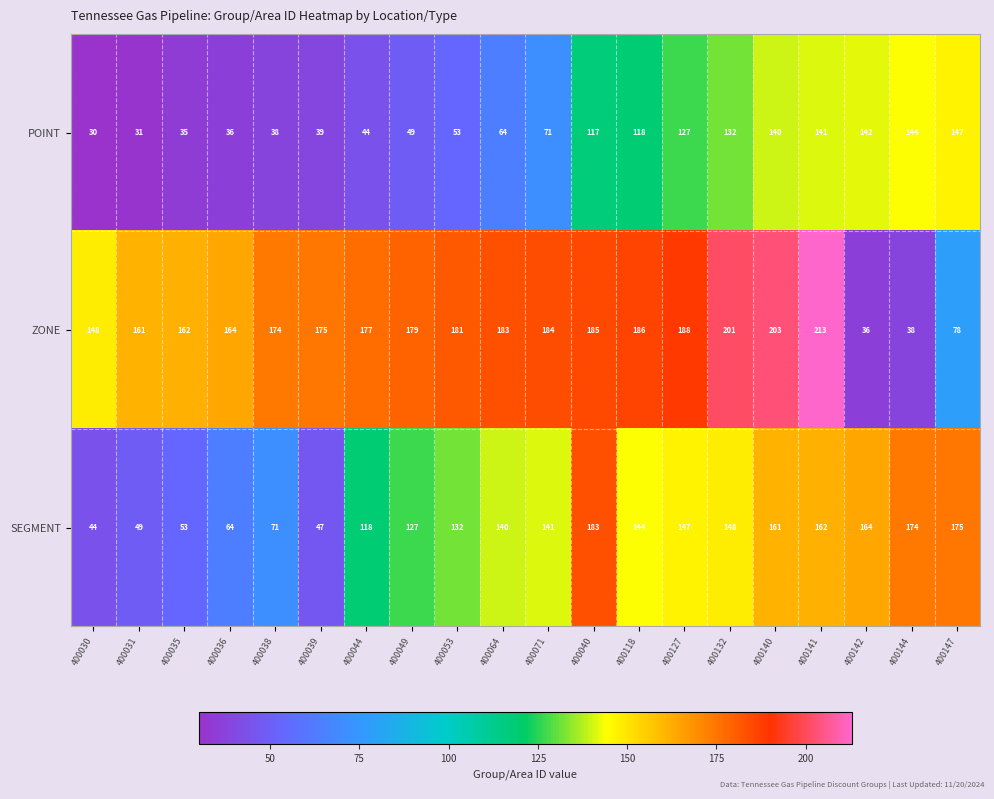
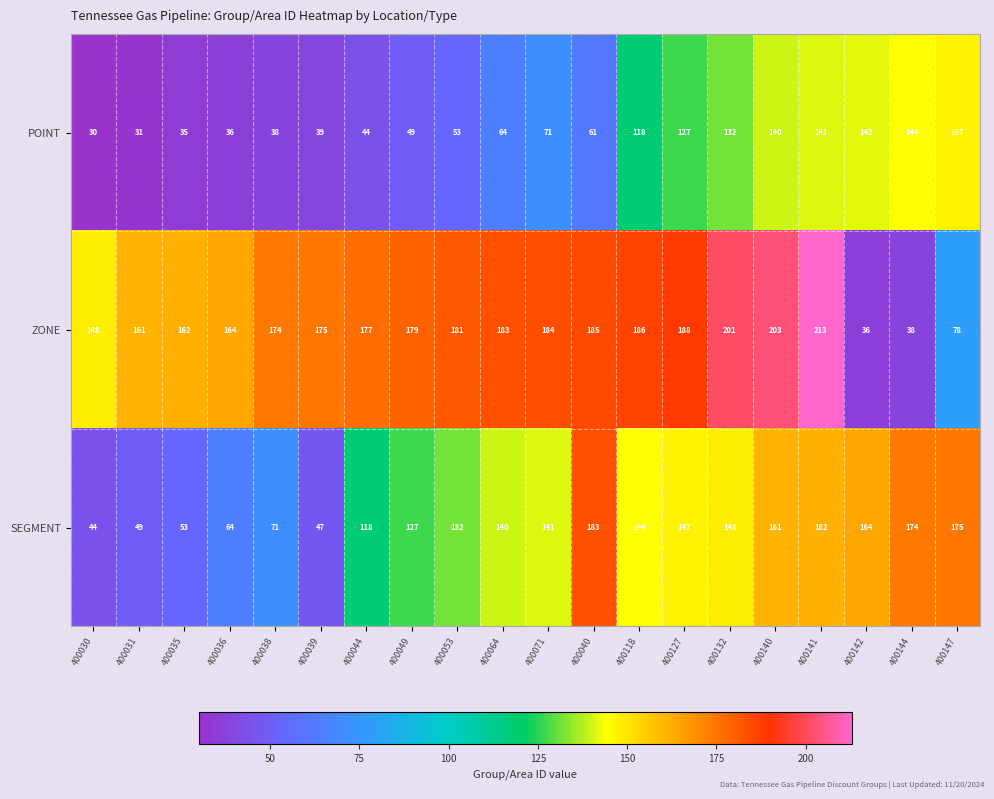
  {
    "POINT": {
-     "400040": 117
+     "400040": 61
    }
  }
